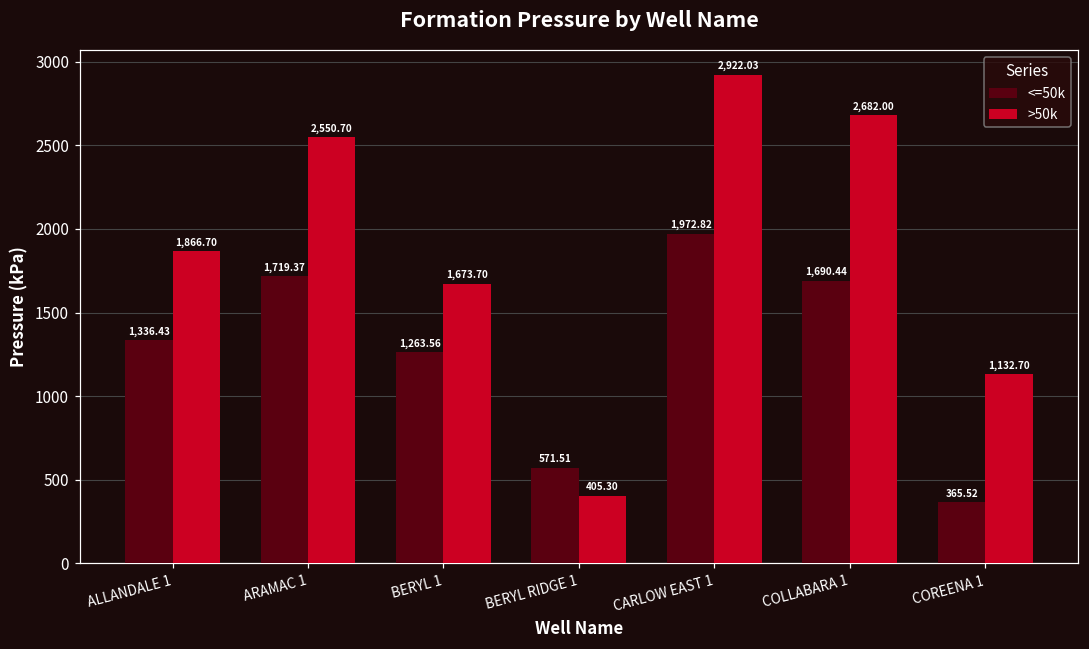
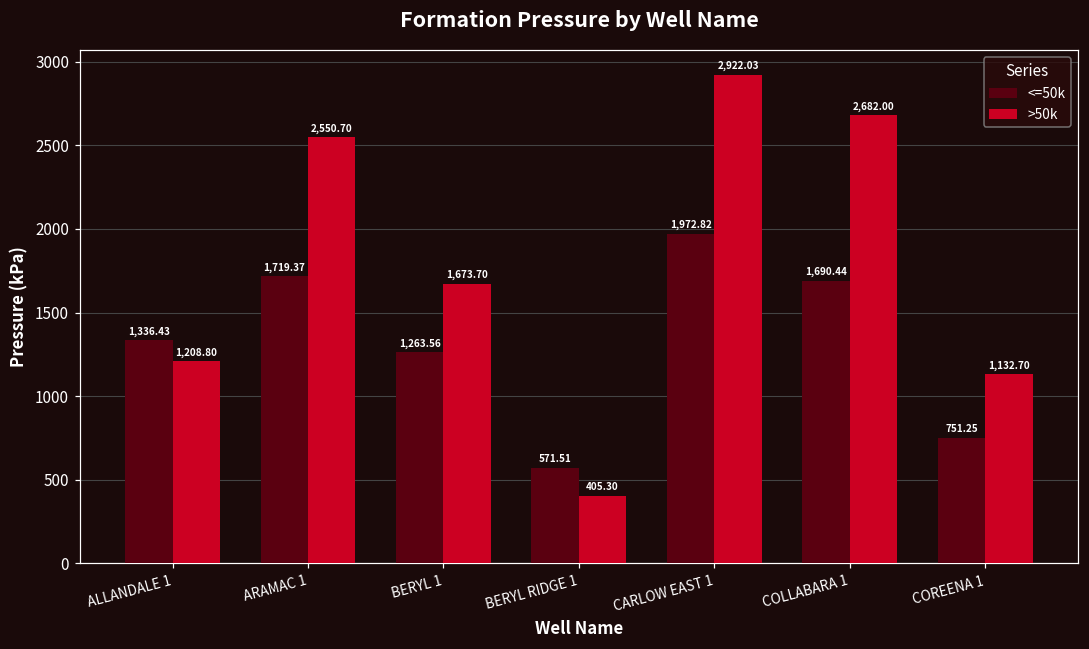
  {
    "<=50k": {
      "ALLANDALE 1": "1,336.43",
      "ARAMAC 1": "1,719.37",
      "BERYL 1": "1,263.56",
      "BERYL RIDGE 1": "571.51",
      "CARLOW EAST 1": "1,972.82",
      "COLLABARA 1": "1,690.44",
-     "COREENA 1": "365.52"
+     "COREENA 1": "751.25"
    },
    ">50k": {
-     "ALLANDALE 1": "1,866.70",
+     "ALLANDALE 1": "1,208.80",
      "ARAMAC 1": "2,550.70",
      "BERYL 1": "1,673.70",
      "BERYL RIDGE 1": "405.30",
      "CARLOW EAST 1": "2,922.03",
      "COLLABARA 1": "2,682.00",
      "COREENA 1": "1,132.70"
    }
  }
